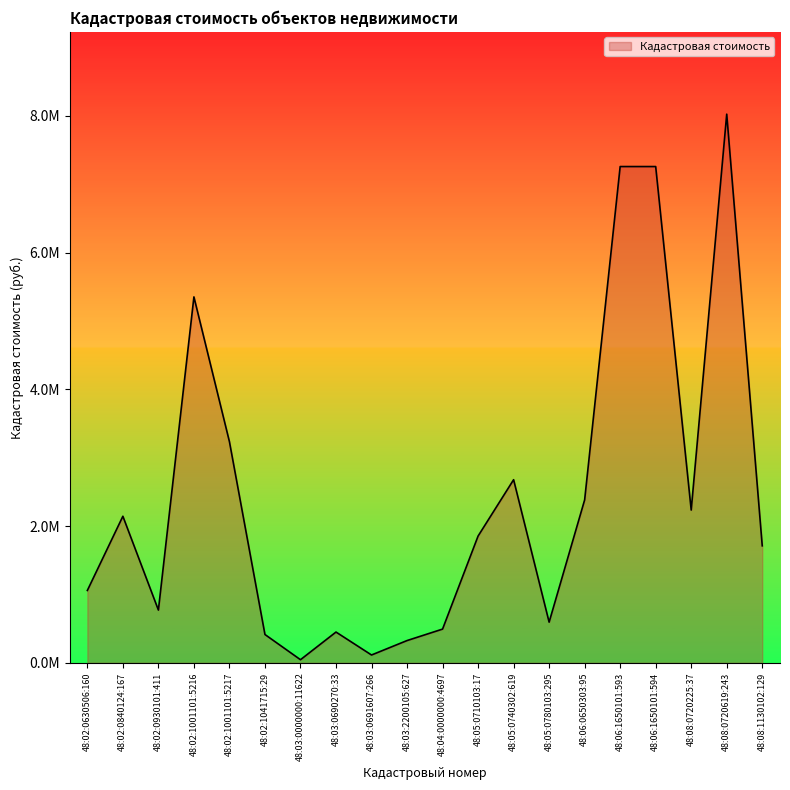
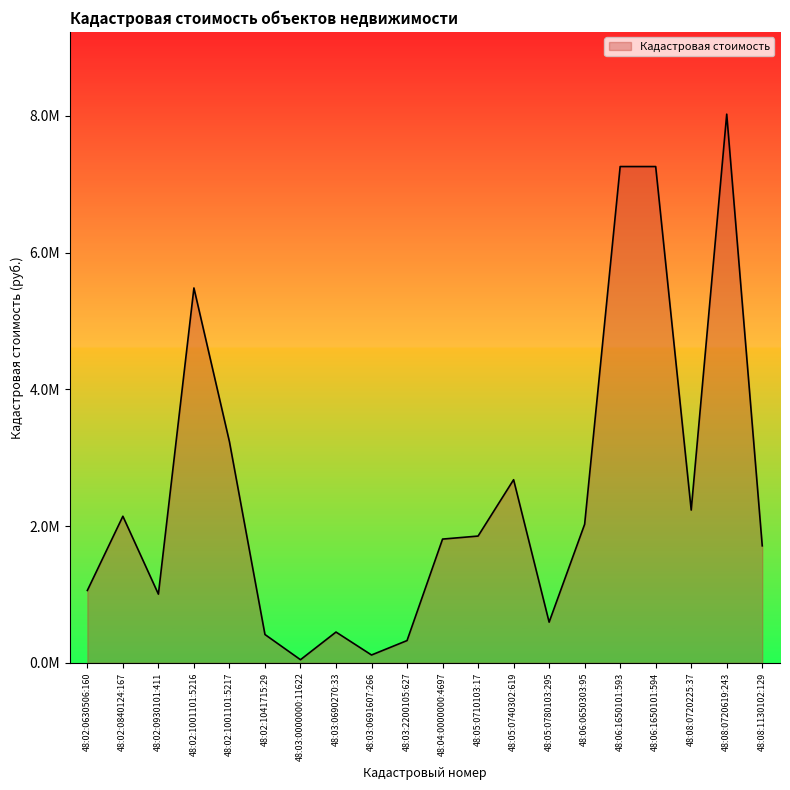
  {
    "48:02:0630506:160": 1100000,
    "48:02:0840124:167": 2100000,
-   "48:02:0930101:411": 800000,
-   "48:02:1001101:5216": 5400000,
+   "48:02:0930101:411": 1000000,
+   "48:02:1001101:5216": 5500000,
    "48:02:1001101:5217": 3200000,
    "48:02:1041715:29": 400000,
    "48:03:0000000:11622": 0,
    "48:03:0690270:33": 500000,
    "48:03:0691607:266": 100000,
    "48:03:2200105:627": 300000,
-   "48:04:0000000:4697": 500000,
+   "48:04:0000000:4697": 1800000,
    "48:05:0710103:17": 1900000,
    "48:05:0740302:619": 2700000,
    "48:05:0780103:295": 600000,
-   "48:06:0650303:95": 2400000,
+   "48:06:0650303:95": 2000000,
    "48:06:1650101:593": 7300000,
    "48:06:1650101:594": 7300000,
    "48:08:0720225:37": 2200000,
    "48:08:0720619:243": 8000000,
    "48:08:1130102:129": 1700000
  }
